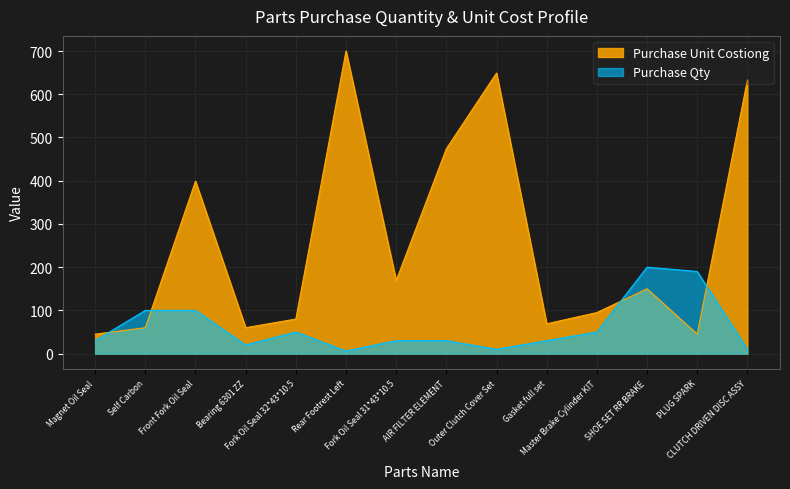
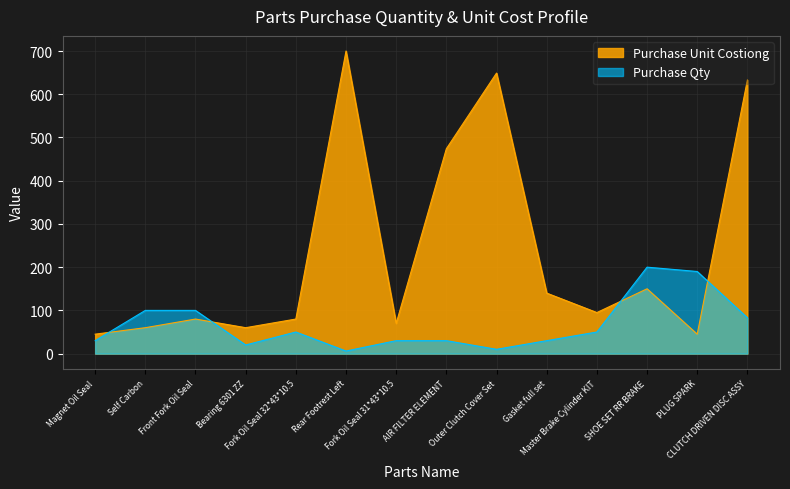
  {
    "Purchase Unit Costiong": {
      "Magnet Oil Seal": 50,
      "Self Carbon": 60,
-     "Front Fork Oil Seal": 400,
+     "Front Fork Oil Seal": 80,
      "Bearing 6301 ZZ": 60,
      "Fork Oil Seal 32*43*10.5": 80,
      "Rear Footrest Left": 700,
-     "Fork Oil Seal 31*43*10.5": 170,
+     "Fork Oil Seal 31*43*10.5": 70,
      "AIR FILTER ELEMENT": 470,
      "Outer Clutch Cover Set": 650,
-     "Gasket full set": 70,
+     "Gasket full set": 140,
      "Master Brake Cylinder KIT": 100,
      "SHOE SET RR BRAKE": 150,
      "PLUG SPARK": 50
    },
    "Purchase Qty": {
      "Magnet Oil Seal": 30,
      "Self Carbon": 100,
      "Front Fork Oil Seal": 100,
      "Bearing 6301 ZZ": 20,
      "Fork Oil Seal 32*43*10.5": 50,
      "Rear Footrest Left": 10,
      "Fork Oil Seal 31*43*10.5": 30,
      "AIR FILTER ELEMENT": 30,
      "Outer Clutch Cover Set": 10,
      "Gasket full set": 30,
      "Master Brake Cylinder KIT": 50,
      "SHOE SET RR BRAKE": 200,
      "PLUG SPARK": 190,
-     "CLUTCH DRIVEN DISC ASSY": 10
+     "CLUTCH DRIVEN DISC ASSY": 80
    }
  }
